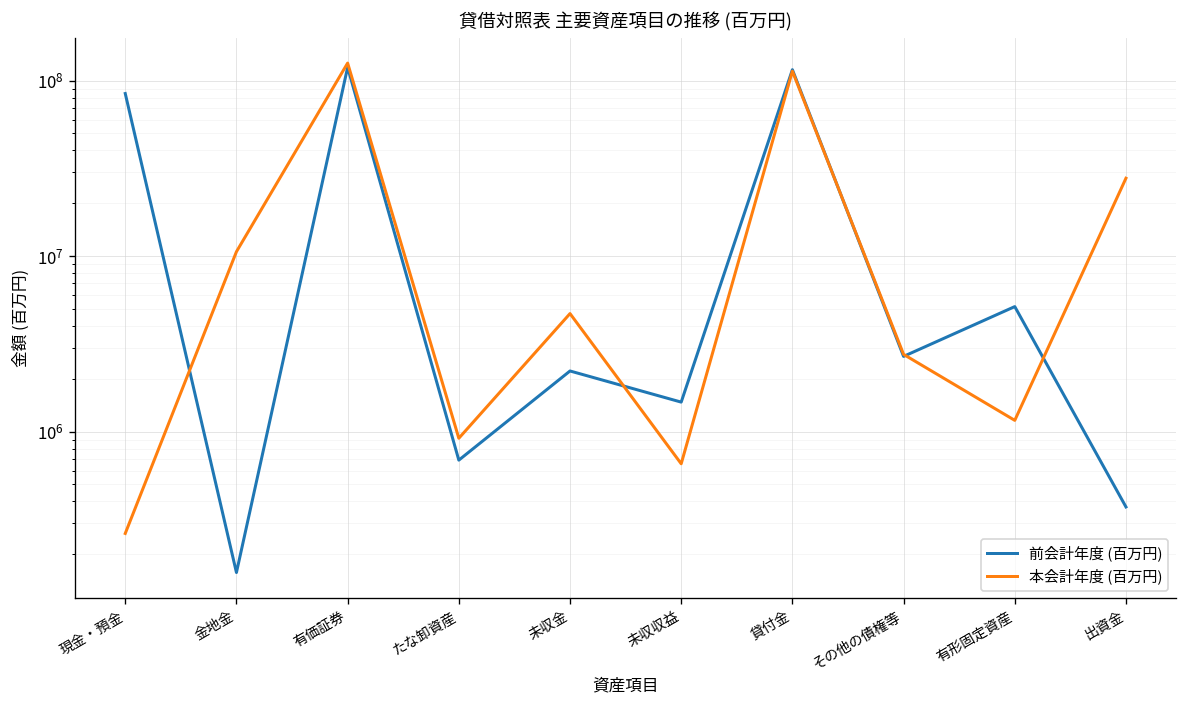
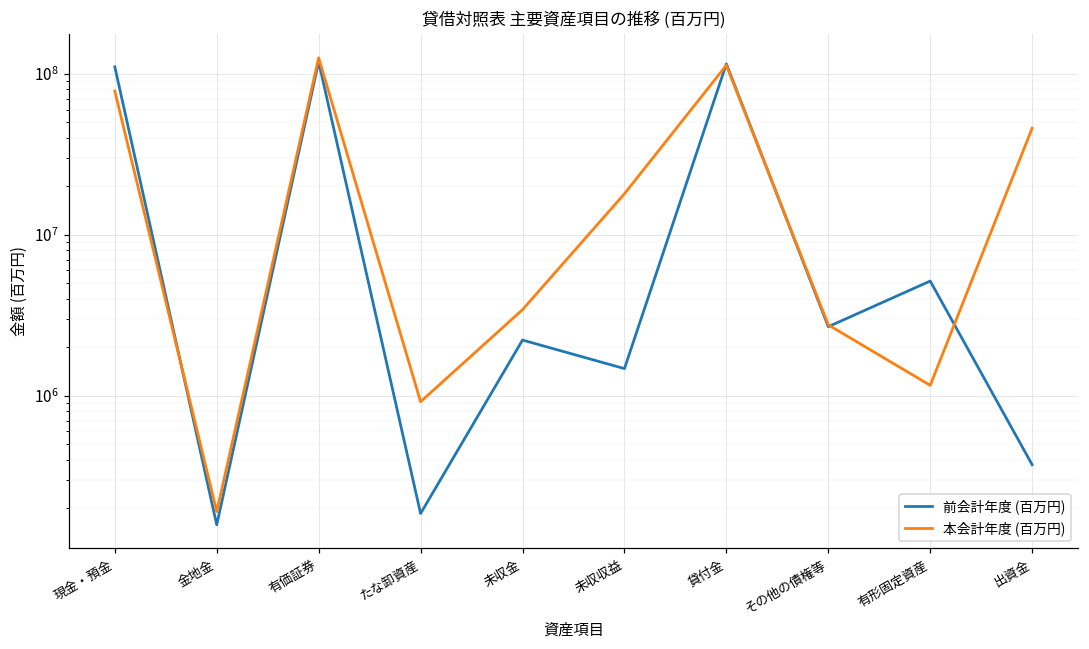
  {
    "前会計年度 (百万円)": {
-     "現金・預金": 80000000,
+     "現金・預金": 110000000,
      "金地金": 160000,
      "有価証券": 120000000,
-     "たな卸資産": 700000,
+     "たな卸資産": 180000,
      "未収金": 2200000,
      "未収収益": 1500000,
      "有形固定資産": 5200000,
      "出資金": 370000
    },
    "本会計年度 (百万円)": {
-     "現金・預金": 260000,
-     "金地金": 11000000,
+     "現金・預金": 80000000,
+     "金地金": 190000,
      "有価証券": 130000000,
      "たな卸資産": 900000,
-     "未収金": 4700000,
-     "未収収益": 700000,
+     "未収金": 3400000,
+     "未収収益": 18000000,
      "有形固定資産": 1200000,
-     "出資金": 28000000
+     "出資金": 46000000
    }
  }
